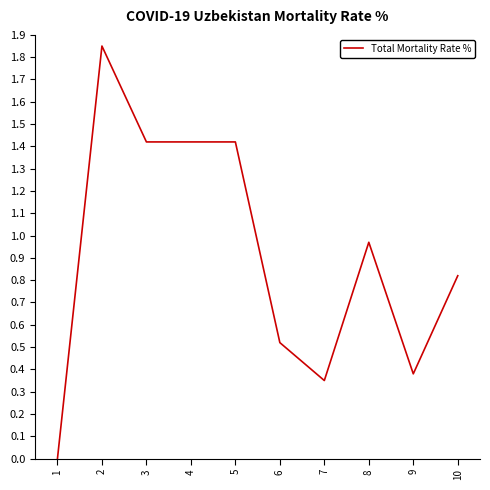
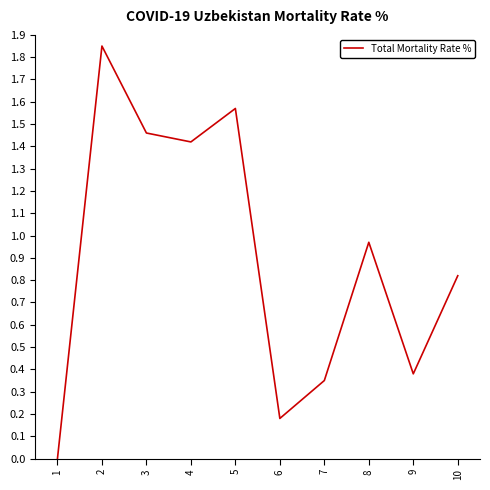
  {
    "1": 0.00,
    "2": 1.85,
-   "3": 1.42,
+   "3": 1.46,
    "4": 1.42,
-   "5": 1.42,
-   "6": 0.52,
+   "5": 1.57,
+   "6": 0.18,
    "7": 0.35,
    "8": 0.97,
    "9": 0.38,
    "10": 0.82
  }
